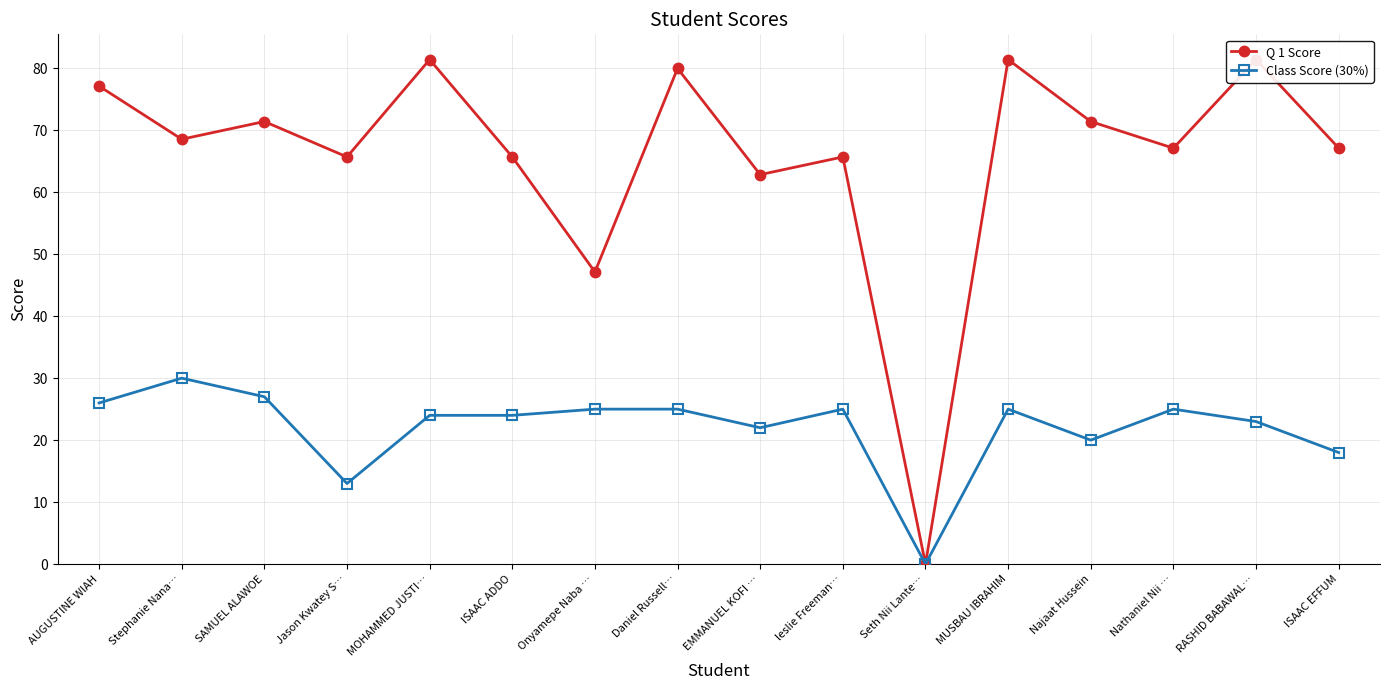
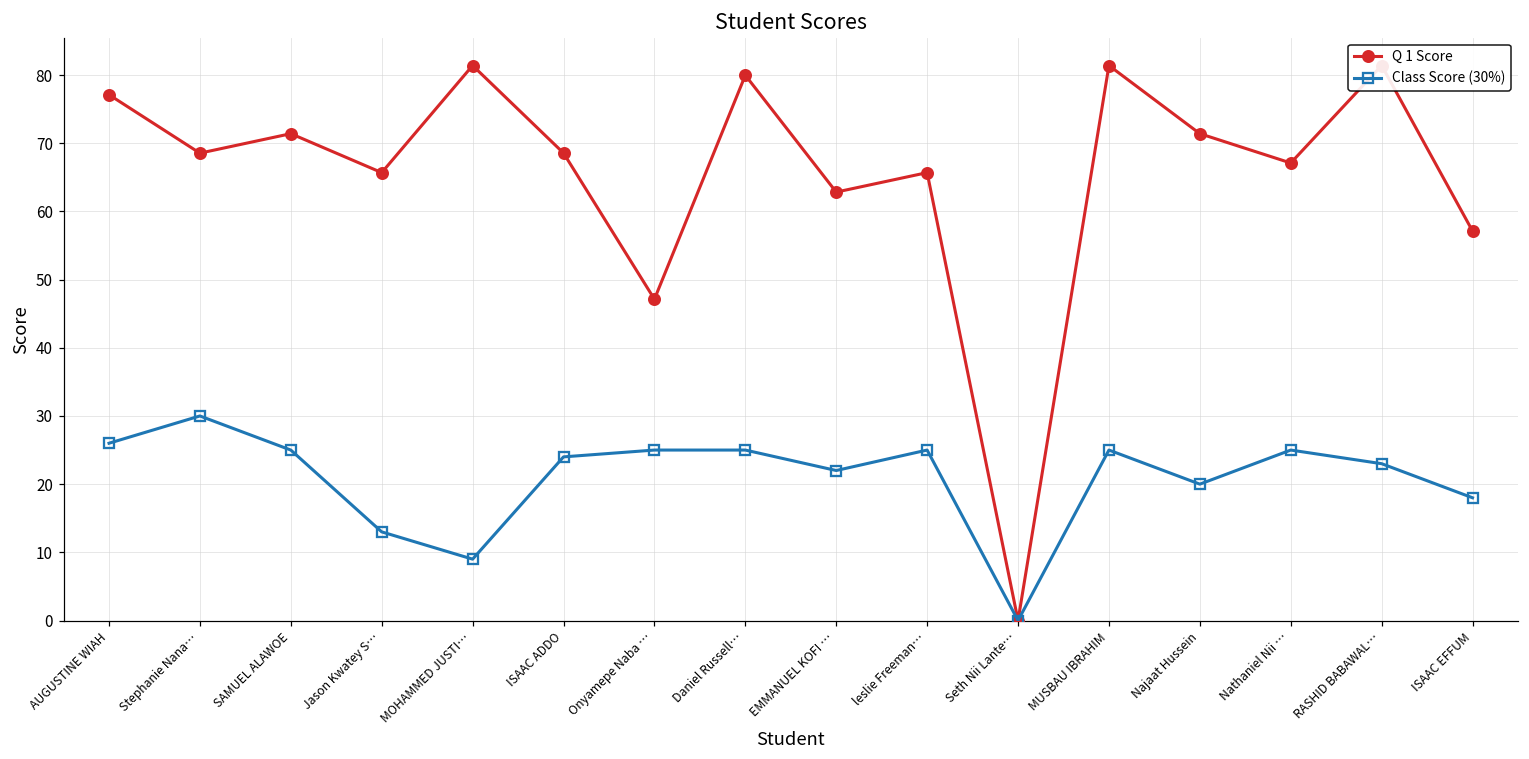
  {
    "Q 1 Score": {
      "AUGUSTINE WIAH": 77,
      "Stephanie Nana…": 69,
      "SAMUEL ALAWOE": 71,
      "Jason Kwatey S…": 66,
      "MOHAMMED JUSTI…": 81,
-     "ISAAC ADDO": 66,
+     "ISAAC ADDO": 69,
      "Onyamepe Naba …": 47,
      "Daniel Russell…": 80,
      "EMMANUEL KOFI …": 63,
      "leslie Freeman…": 66,
      "MUSBAU IBRAHIM": 81,
      "Najaat Hussein": 71,
      "Nathaniel Nii …": 67,
-     "ISAAC EFFUM": 67
+     "ISAAC EFFUM": 57
    },
    "Class Score (30%)": {
      "AUGUSTINE WIAH": 26,
      "Stephanie Nana…": 30,
-     "SAMUEL ALAWOE": 27,
+     "SAMUEL ALAWOE": 25,
      "Jason Kwatey S…": 13,
-     "MOHAMMED JUSTI…": 24,
+     "MOHAMMED JUSTI…": 9,
      "ISAAC ADDO": 24,
      "Onyamepe Naba …": 25,
      "Daniel Russell…": 25,
      "EMMANUEL KOFI …": 22,
      "leslie Freeman…": 25,
      "MUSBAU IBRAHIM": 25,
      "Najaat Hussein": 20,
      "Nathaniel Nii …": 25,
      "RASHID BABAWAL…": 23,
      "ISAAC EFFUM": 18
    }
  }
